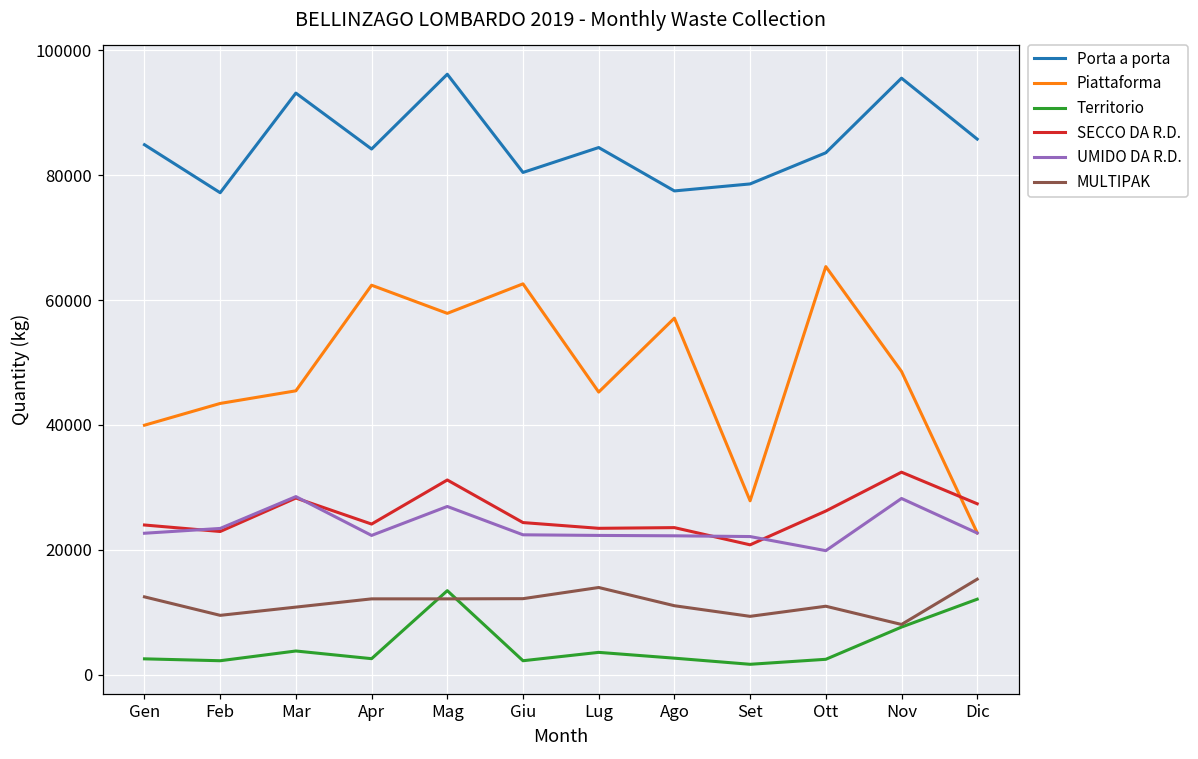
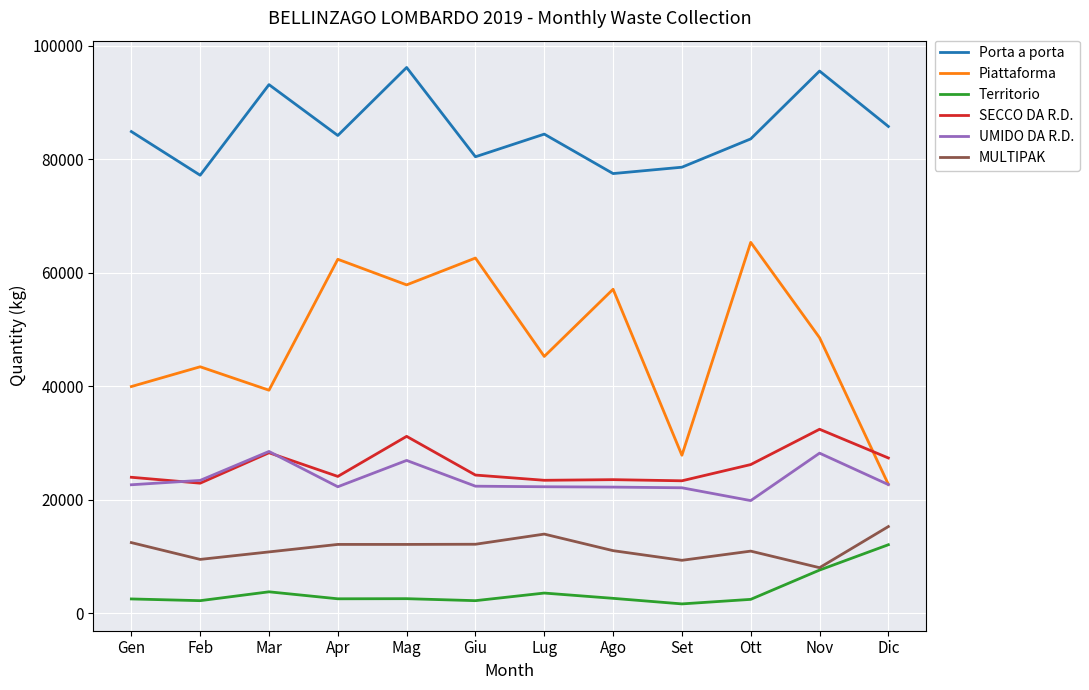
  {
    "Porta a porta": {
      "Gen": 85000,
      "Feb": 77000,
      "Mar": 93000,
      "Apr": 84000,
      "Mag": 96000,
      "Giu": 80000,
      "Lug": 84000,
      "Ago": 77000,
      "Set": 79000,
      "Ott": 84000,
      "Nov": 96000,
      "Dic": 86000
    },
    "Piattaforma": {
      "Gen": 40000,
      "Feb": 43000,
-     "Mar": 45000,
+     "Mar": 39000,
      "Apr": 62000,
      "Mag": 58000,
      "Giu": 63000,
      "Lug": 45000,
      "Ago": 57000,
      "Set": 28000,
      "Ott": 65000,
      "Nov": 49000
    },
    "Territorio": {
      "Gen": 3000,
      "Feb": 2000,
      "Mar": 4000,
      "Apr": 3000,
-     "Mag": 13000,
+     "Mag": 3000,
      "Giu": 2000,
      "Lug": 4000,
      "Ago": 3000,
      "Set": 2000,
      "Ott": 2000,
      "Dic": 12000
    },
    "SECCO DA R.D.": {
      "Gen": 24000,
      "Feb": 23000,
      "Apr": 24000,
      "Mag": 31000,
      "Giu": 24000,
      "Lug": 23000,
      "Ago": 24000,
-     "Set": 21000,
+     "Set": 23000,
      "Ott": 26000,
      "Nov": 32000,
      "Dic": 27000
    },
    "UMIDO DA R.D.": {
      "Gen": 23000,
      "Feb": 23000,
      "Apr": 22000,
      "Mag": 27000,
      "Giu": 22000,
      "Lug": 22000,
      "Ago": 22000,
      "Set": 22000,
      "Ott": 20000,
      "Nov": 28000
    },
    "MULTIPAK": {
      "Gen": 12000,
      "Feb": 10000,
      "Mar": 11000,
      "Apr": 12000,
      "Mag": 12000,
      "Giu": 12000,
      "Lug": 14000,
      "Ago": 11000,
      "Set": 9000,
      "Ott": 11000,
      "Dic": 15000
    }
  }
